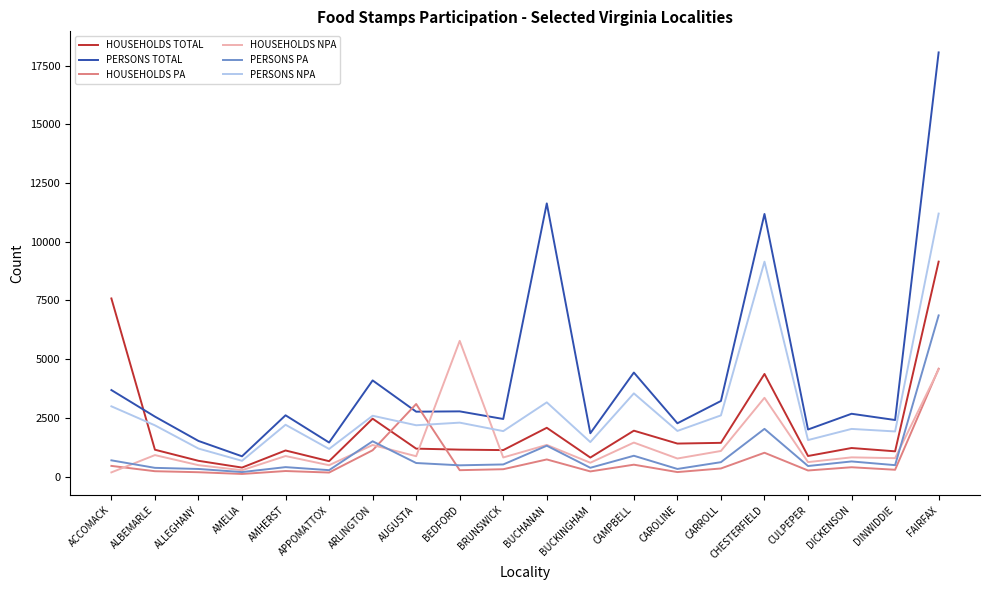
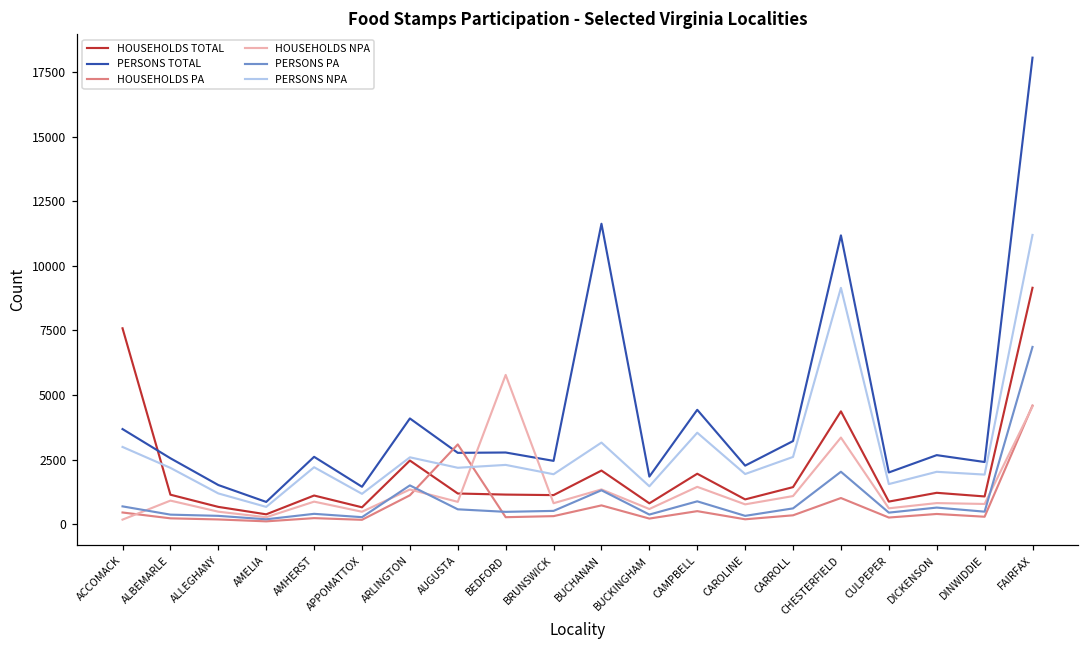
  {
    "HOUSEHOLDS TOTAL": {
      "ACCOMACK": 7600,
      "ALBEMARLE": 1100,
      "ALLEGHANY": 700,
      "AMELIA": 400,
      "AMHERST": 1100,
      "APPOMATTOX": 700,
      "ARLINGTON": 2500,
      "AUGUSTA": 1200,
      "BEDFORD": 1100,
      "BRUNSWICK": 1100,
      "BUCHANAN": 2100,
      "BUCKINGHAM": 800,
      "CAMPBELL": 2000,
-     "CAROLINE": 1400,
+     "CAROLINE": 1000,
      "CARROLL": 1400,
      "CHESTERFIELD": 4400,
      "CULPEPER": 900,
      "DICKENSON": 1200,
      "DINWIDDIE": 1100,
      "FAIRFAX": 9200
    },
    "PERSONS TOTAL": {
      "ACCOMACK": 3700,
      "ALBEMARLE": 2600,
      "ALLEGHANY": 1500,
      "AMELIA": 900,
      "AMHERST": 2600,
      "APPOMATTOX": 1500,
      "ARLINGTON": 4100,
      "AUGUSTA": 2800,
      "BEDFORD": 2800,
      "BRUNSWICK": 2500,
      "BUCHANAN": 11600,
      "BUCKINGHAM": 1800,
      "CAMPBELL": 4400,
      "CAROLINE": 2300,
      "CARROLL": 3200,
      "CHESTERFIELD": 11200,
      "CULPEPER": 2000,
      "DICKENSON": 2700,
      "DINWIDDIE": 2400,
      "FAIRFAX": 18100
    },
    "HOUSEHOLDS PA": {
      "ACCOMACK": 500,
      "ALBEMARLE": 200,
      "ALLEGHANY": 200,
      "AMHERST": 200,
      "ARLINGTON": 1100,
      "AUGUSTA": 3100,
      "BEDFORD": 300,
      "BRUNSWICK": 300,
      "BUCHANAN": 700,
      "BUCKINGHAM": 200,
      "CAMPBELL": 500,
      "CAROLINE": 200,
      "CARROLL": 300,
      "CHESTERFIELD": 1000,
      "CULPEPER": 300,
      "DICKENSON": 400,
      "DINWIDDIE": 300
    },
    "HOUSEHOLDS NPA": {
      "ACCOMACK": 200,
      "ALBEMARLE": 900,
      "ALLEGHANY": 500,
      "AMHERST": 900,
      "APPOMATTOX": 500,
      "ARLINGTON": 1300,
      "AUGUSTA": 900,
      "BEDFORD": 5800,
      "BRUNSWICK": 800,
      "BUCKINGHAM": 600,
      "CAMPBELL": 1400,
      "CAROLINE": 800,
      "CARROLL": 1100,
      "CHESTERFIELD": 3400,
      "CULPEPER": 600,
      "DICKENSON": 800,
      "DINWIDDIE": 800
    },
    "PERSONS PA": {
      "ACCOMACK": 700,
      "ALBEMARLE": 400,
      "ALLEGHANY": 300,
      "AMHERST": 400,
      "ARLINGTON": 1500,
      "AUGUSTA": 600,
      "BEDFORD": 500,
      "BRUNSWICK": 500,
      "BUCKINGHAM": 400,
      "CAMPBELL": 900,
      "CAROLINE": 300,
      "CARROLL": 600,
      "CHESTERFIELD": 2000,
      "CULPEPER": 500,
      "DICKENSON": 600,
      "DINWIDDIE": 500,
      "FAIRFAX": 6900
    },
    "PERSONS NPA": {
      "ACCOMACK": 3000,
      "ALBEMARLE": 2200,
      "ALLEGHANY": 1200,
      "AMELIA": 700,
      "AMHERST": 2200,
      "APPOMATTOX": 1200,
      "ARLINGTON": 2600,
      "AUGUSTA": 2200,
      "BEDFORD": 2300,
      "BRUNSWICK": 1900,
      "BUCHANAN": 3200,
      "BUCKINGHAM": 1500,
      "CAMPBELL": 3500,
      "CAROLINE": 1900,
      "CARROLL": 2600,
      "CHESTERFIELD": 9200,
      "CULPEPER": 1600,
      "DICKENSON": 2000,
      "DINWIDDIE": 1900,
      "FAIRFAX": 11200
    }
  }
